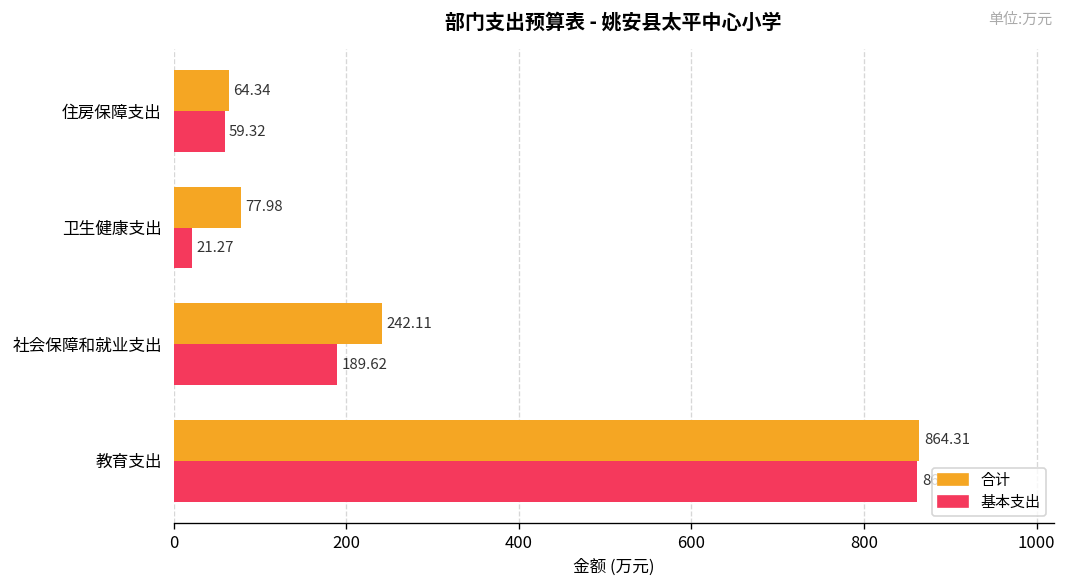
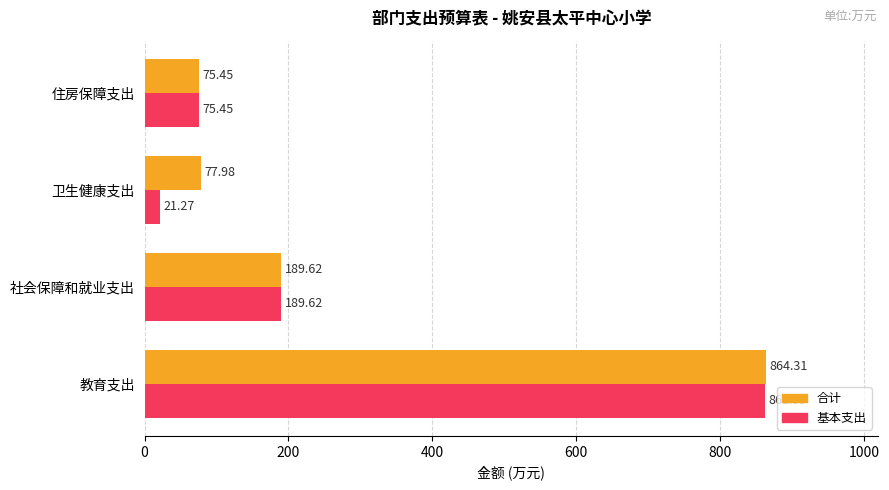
  {
    "合计": {
-     "住房保障支出": 64.34,
+     "住房保障支出": 75.45,
      "卫生健康支出": 77.98,
-     "社会保障和就业支出": 242.11,
+     "社会保障和就业支出": 189.62,
      "教育支出": 864.31
    },
    "基本支出": {
-     "住房保障支出": 59.32,
+     "住房保障支出": 75.45,
      "卫生健康支出": 21.27,
      "社会保障和就业支出": 189.62
    }
  }
